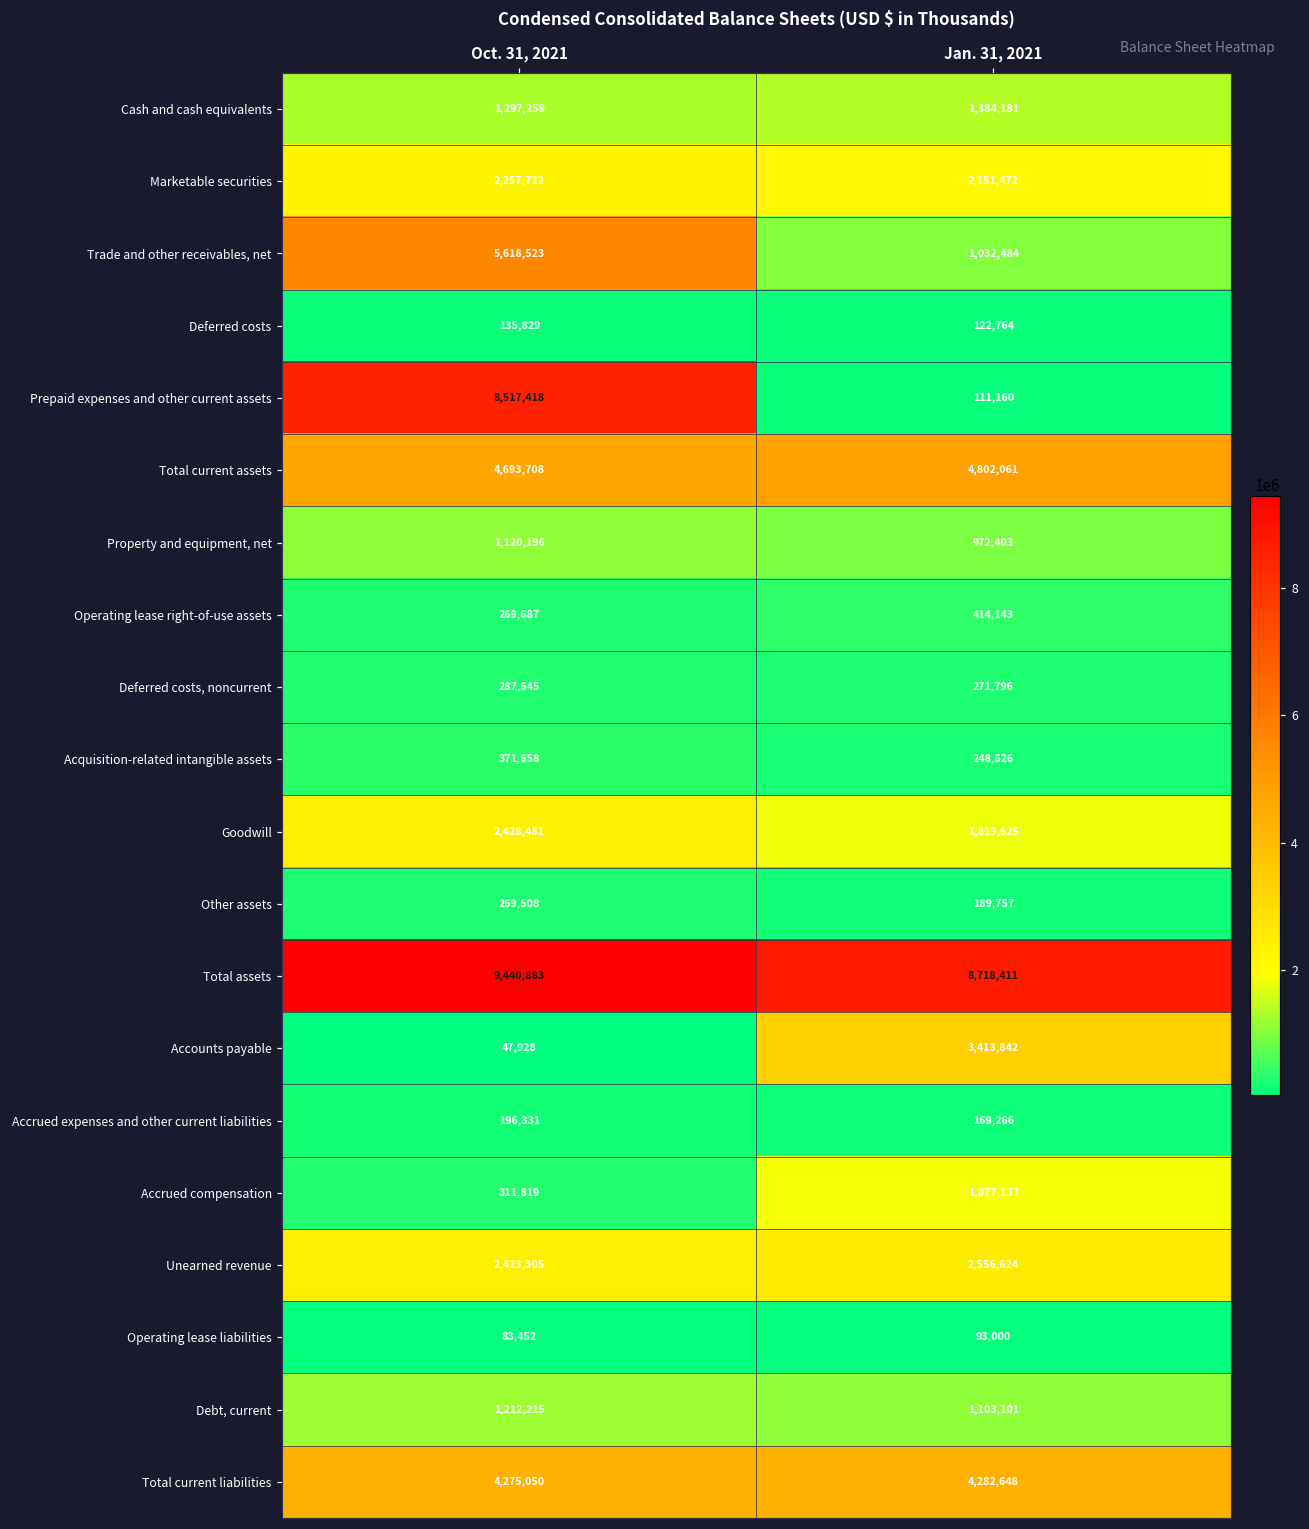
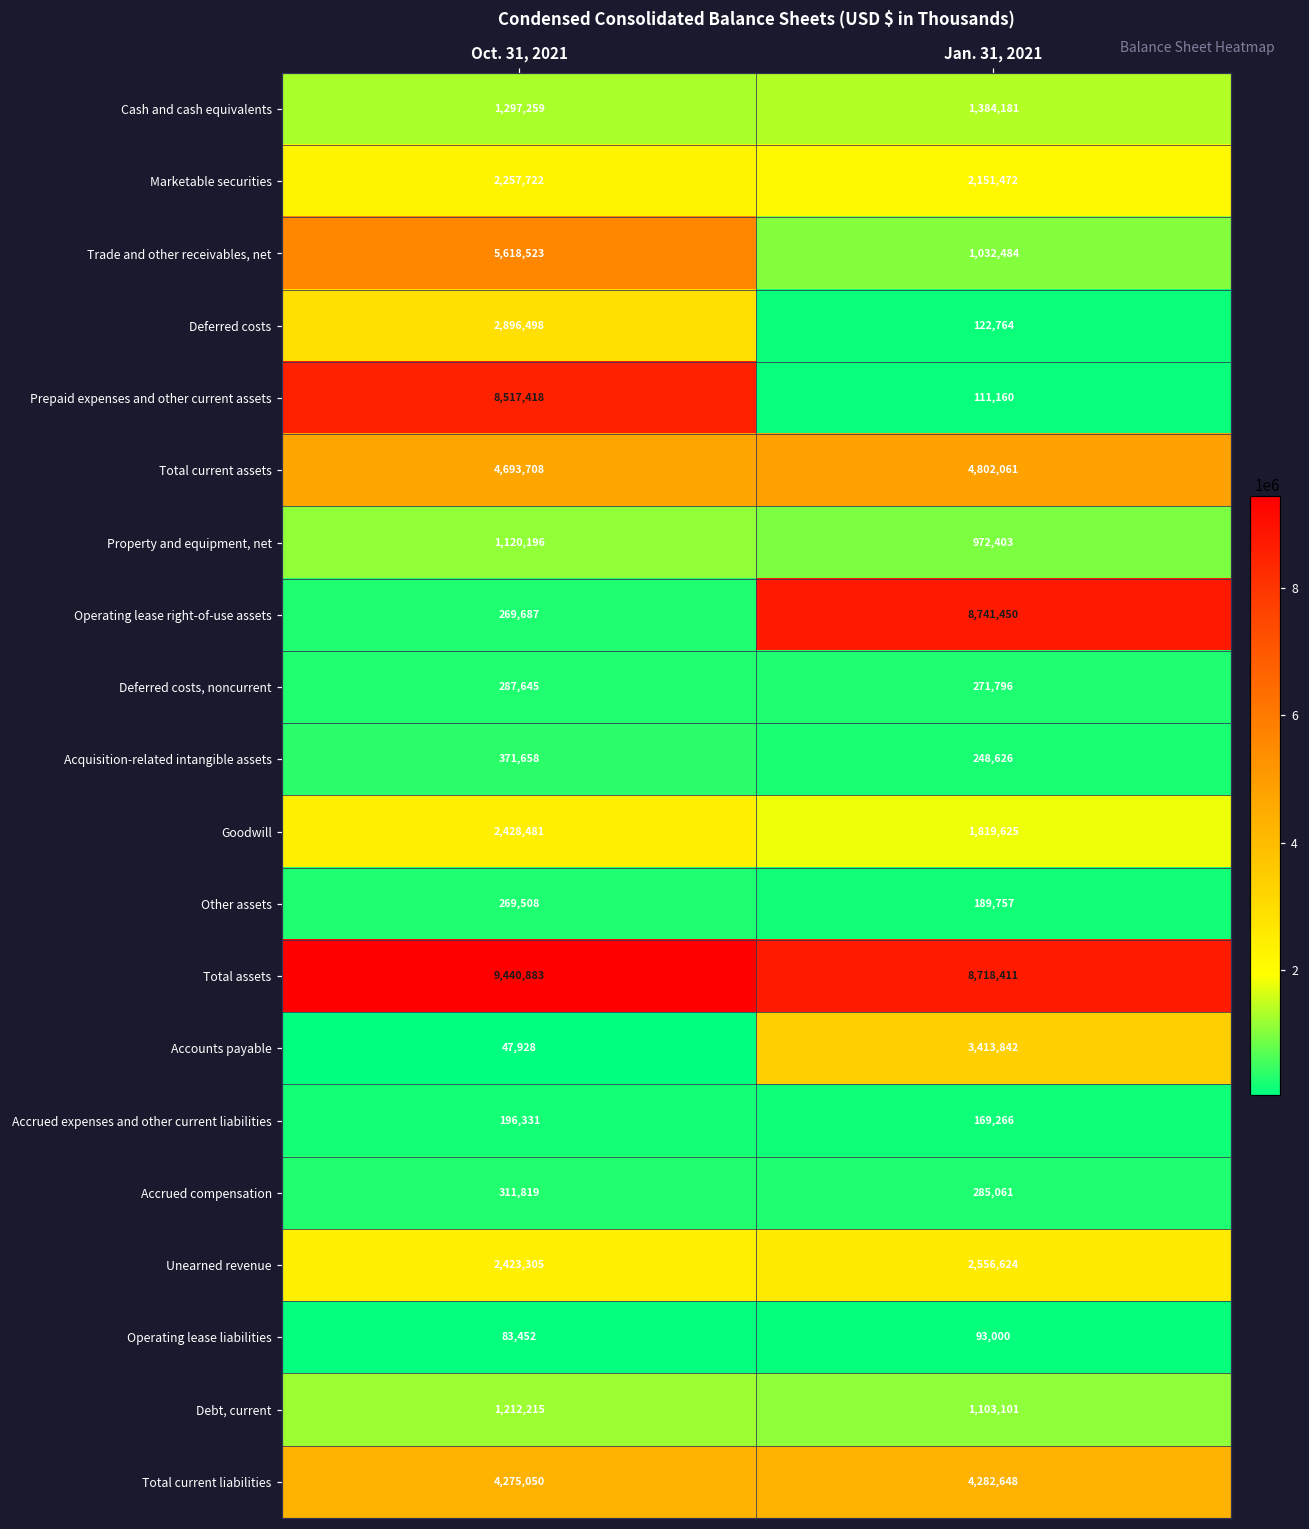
  {
    "Cash and cash equivalents": {
      "Oct. 31, 2021": "1,297,259",
      "Jan. 31, 2021": "1,384,181"
    },
    "Marketable securities": {
      "Oct. 31, 2021": "2,257,722",
      "Jan. 31, 2021": "2,151,472"
    },
    "Trade and other receivables, net": {
      "Oct. 31, 2021": "5,618,523",
      "Jan. 31, 2021": "1,032,484"
    },
    "Deferred costs": {
-     "Oct. 31, 2021": "135,829",
+     "Oct. 31, 2021": "2,896,498",
      "Jan. 31, 2021": "122,764"
    },
    "Prepaid expenses and other current assets": {
      "Oct. 31, 2021": "8,517,418",
      "Jan. 31, 2021": "111,160"
    },
    "Total current assets": {
      "Oct. 31, 2021": "4,693,708",
      "Jan. 31, 2021": "4,802,061"
    },
    "Property and equipment, net": {
      "Oct. 31, 2021": "1,120,196",
      "Jan. 31, 2021": "972,403"
    },
    "Operating lease right-of-use assets": {
      "Oct. 31, 2021": "269,687",
-     "Jan. 31, 2021": "414,143"
+     "Jan. 31, 2021": "8,741,450"
    },
    "Deferred costs, noncurrent": {
      "Oct. 31, 2021": "287,645",
      "Jan. 31, 2021": "271,796"
    },
    "Acquisition-related intangible assets": {
      "Oct. 31, 2021": "371,658",
      "Jan. 31, 2021": "248,626"
    },
    "Goodwill": {
      "Oct. 31, 2021": "2,428,481",
      "Jan. 31, 2021": "1,819,625"
    },
    "Other assets": {
      "Oct. 31, 2021": "269,508",
      "Jan. 31, 2021": "189,757"
    },
    "Total assets": {
      "Oct. 31, 2021": "9,440,883",
      "Jan. 31, 2021": "8,718,411"
    },
    "Accounts payable": {
      "Oct. 31, 2021": "47,928",
      "Jan. 31, 2021": "3,413,842"
    },
    "Accrued expenses and other current liabilities": {
      "Oct. 31, 2021": "196,331",
      "Jan. 31, 2021": "169,266"
    },
    "Accrued compensation": {
      "Oct. 31, 2021": "311,819",
-     "Jan. 31, 2021": "1,877,137"
+     "Jan. 31, 2021": "285,061"
    },
    "Unearned revenue": {
      "Oct. 31, 2021": "2,423,305",
      "Jan. 31, 2021": "2,556,624"
    },
    "Operating lease liabilities": {
      "Oct. 31, 2021": "83,452",
      "Jan. 31, 2021": "93,000"
    },
    "Debt, current": {
      "Oct. 31, 2021": "1,212,215",
      "Jan. 31, 2021": "1,103,101"
    },
    "Total current liabilities": {
      "Oct. 31, 2021": "4,275,050",
      "Jan. 31, 2021": "4,282,648"
    }
  }
